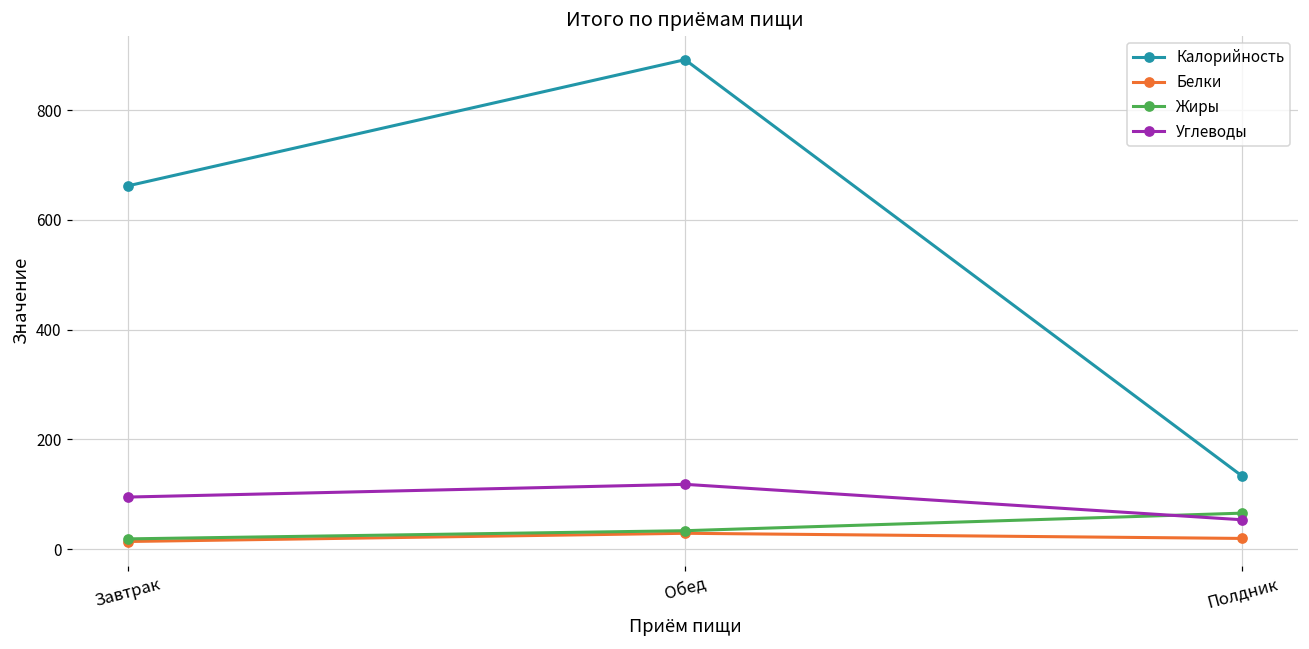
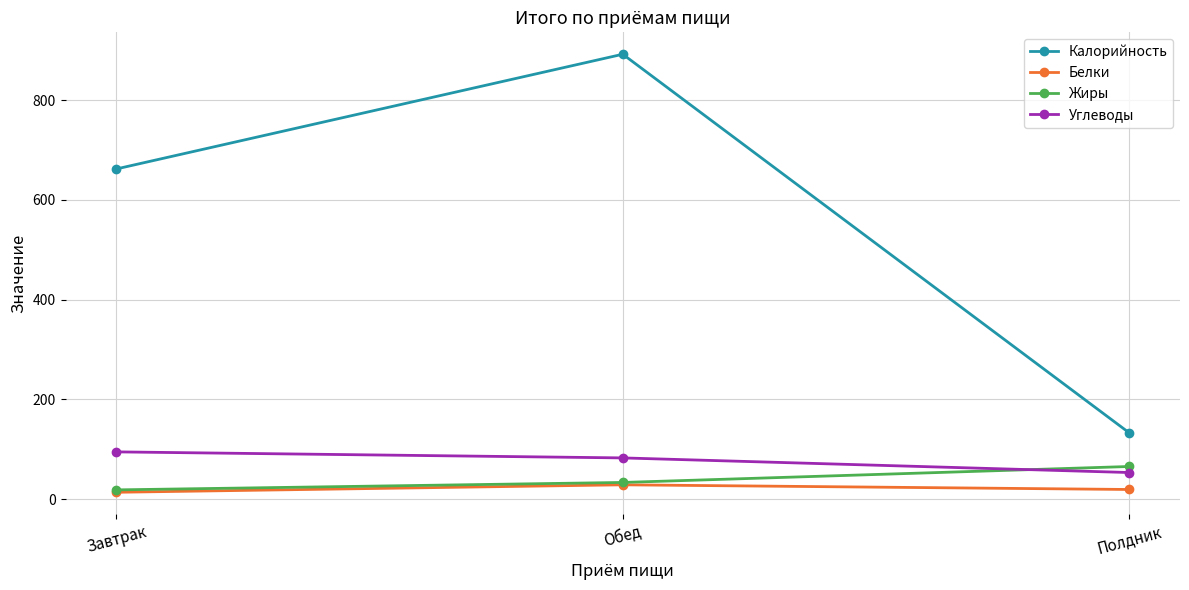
  {
    "Калорийность": {
      "Завтрак": 660,
      "Обед": 890,
      "Полдник": 130
    },
    "Белки": {
      "Полдник": 20
    },
    "Жиры": {
      "Полдник": 70
    },
    "Углеводы": {
      "Завтрак": 100,
-     "Обед": 120,
+     "Обед": 80,
      "Полдник": 50
    }
  }
